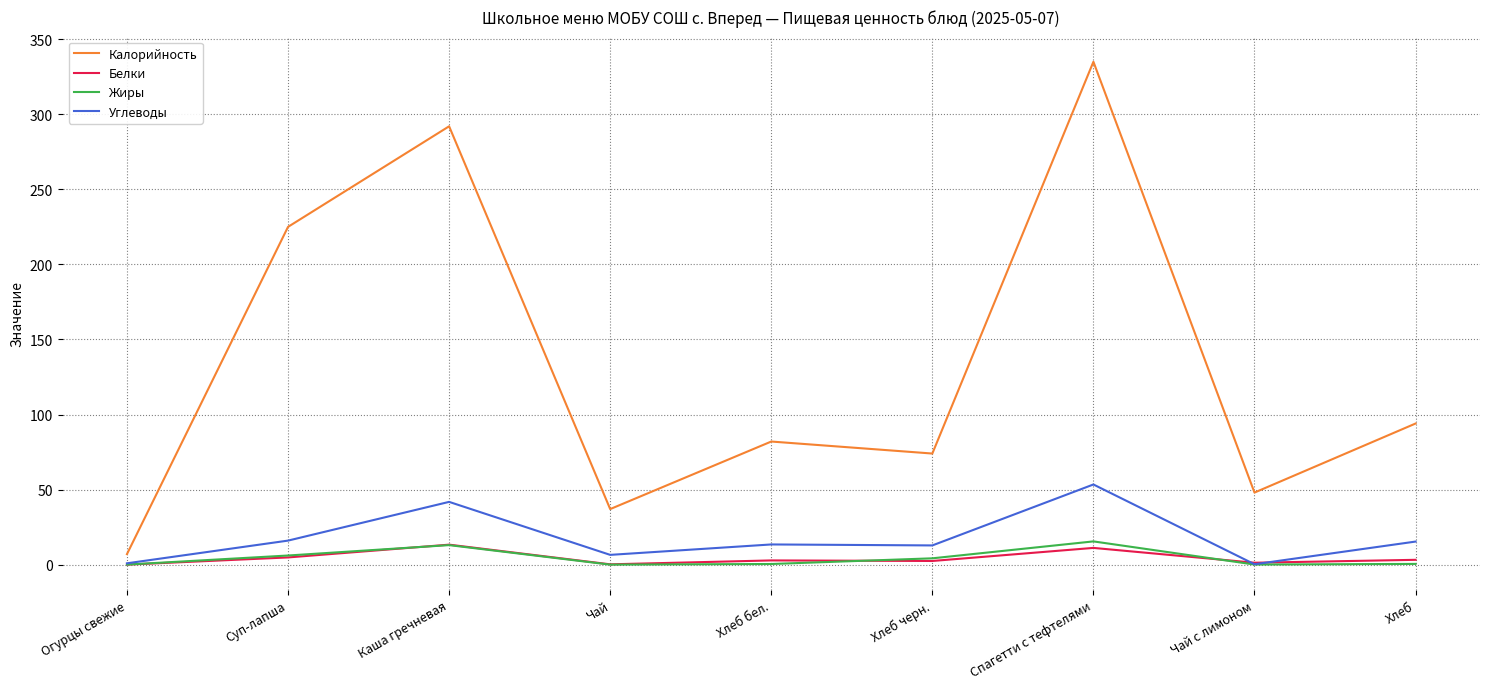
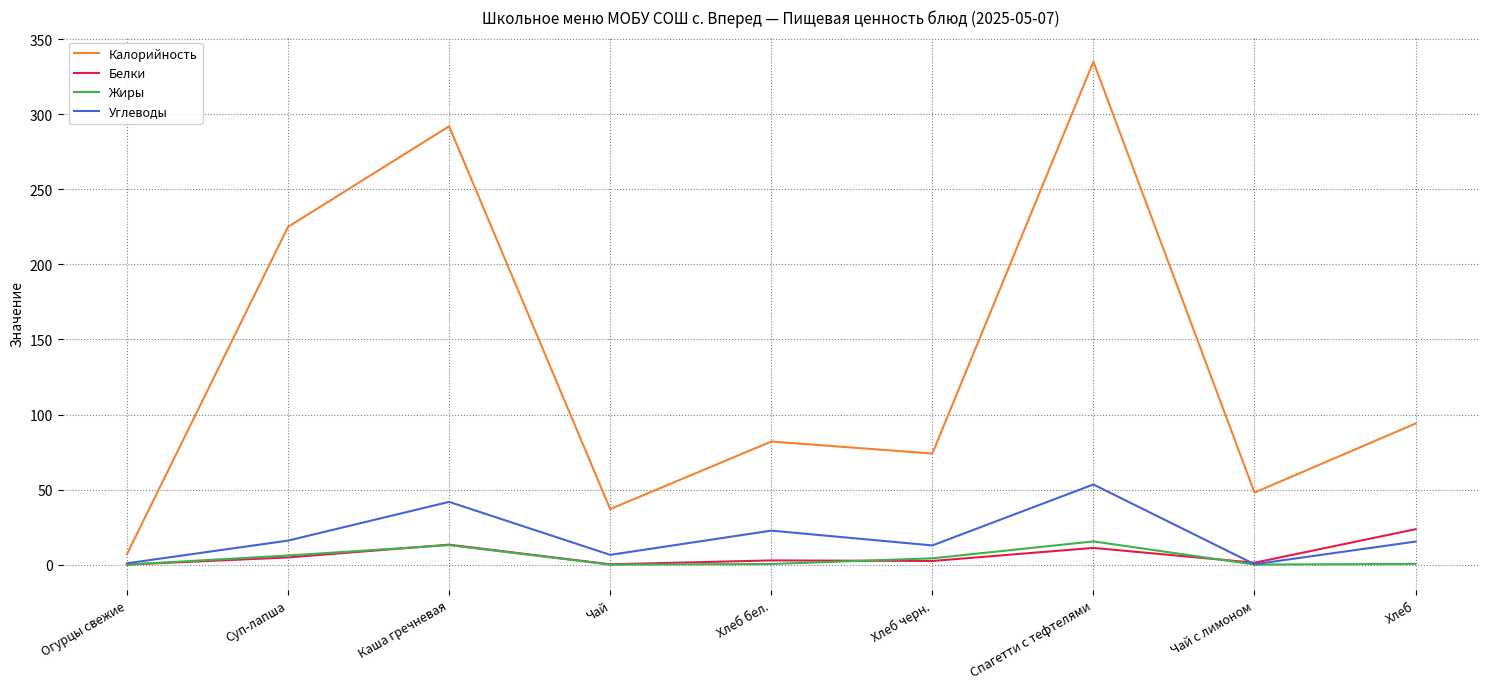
  {
    "Калорийность": {
      "Огурцы свежие": 7,
      "Суп-лапша": 225,
      "Каша гречневая": 292,
      "Чай": 37,
      "Хлеб бел.": 82,
      "Хлеб черн.": 74,
      "Спагетти с тефтелями": 335,
      "Чай с лимоном": 48,
      "Хлеб": 94
    },
    "Белки": {
      "Хлеб бел.": 3,
      "Хлеб черн.": 2,
      "Спагетти с тефтелями": 11,
-     "Хлеб": 3
+     "Хлеб": 24
    },
    "Жиры": {
      "Хлеб бел.": 0,
      "Хлеб черн.": 4,
      "Спагетти с тефтелями": 15,
      "Хлеб": 0
    },
    "Углеводы": {
      "Суп-лапша": 16,
      "Каша гречневая": 42,
      "Чай": 7,
-     "Хлеб бел.": 13,
+     "Хлеб бел.": 23,
      "Хлеб черн.": 13,
      "Спагетти с тефтелями": 53,
      "Хлеб": 15
    }
  }
